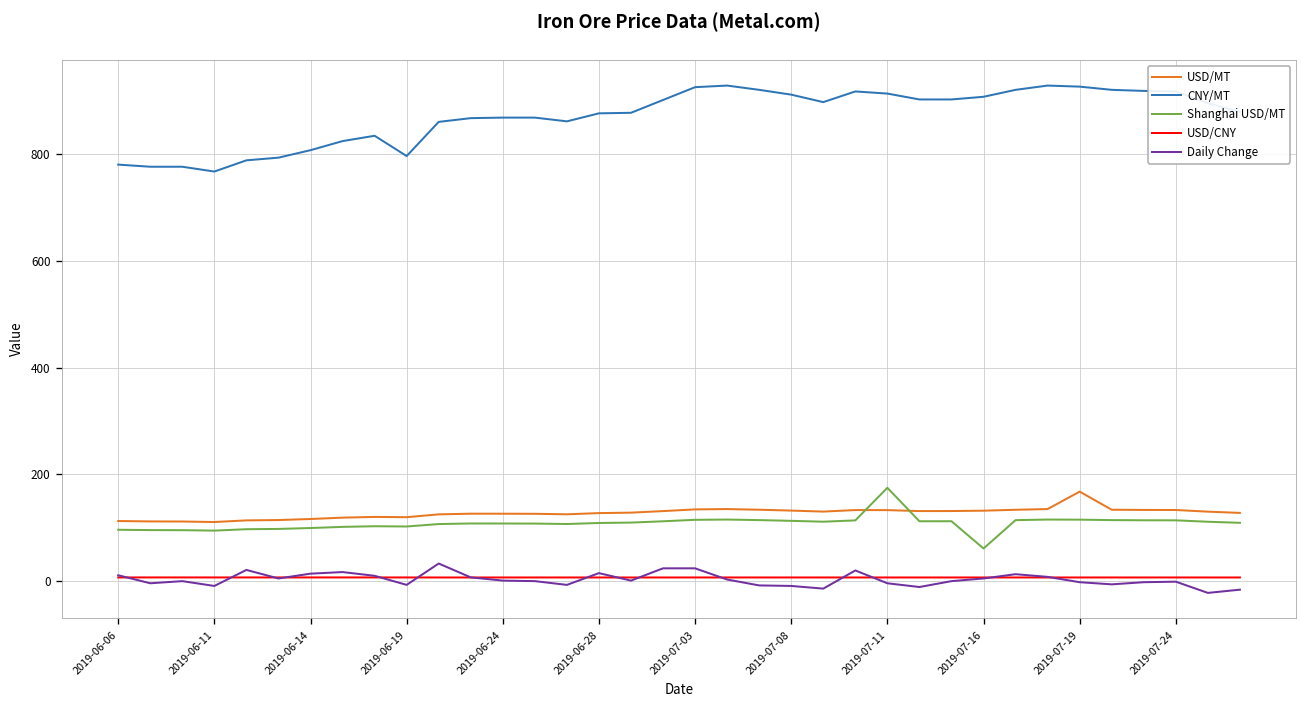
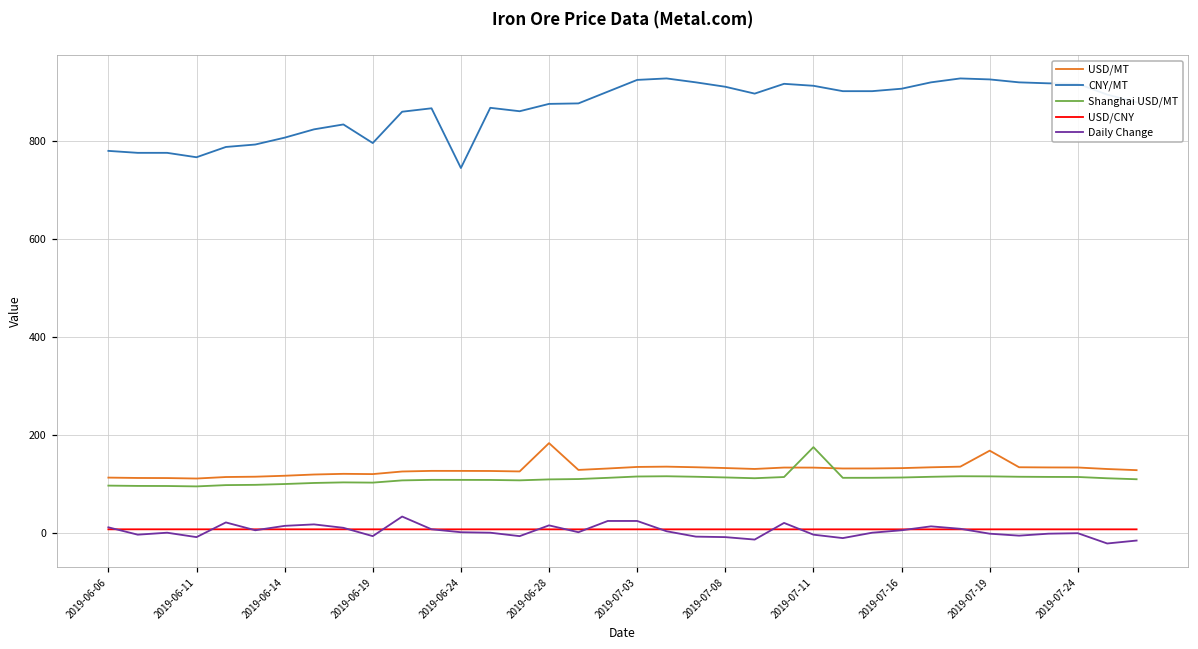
  {
    "USD/MT": {
      "2019-06-06": 110,
      "2019-06-11": 110,
      "2019-06-14": 120,
      "2019-06-19": 120,
      "2019-06-24": 130,
-     "2019-06-28": 130,
+     "2019-06-28": 180,
      "2019-07-03": 130,
      "2019-07-08": 130,
      "2019-07-11": 130,
      "2019-07-16": 130,
      "2019-07-19": 170,
      "2019-07-24": 130
    },
    "CNY/MT": {
      "2019-06-06": 780,
      "2019-06-11": 770,
      "2019-06-14": 810,
      "2019-06-19": 800,
-     "2019-06-24": 870,
+     "2019-06-24": 750,
      "2019-06-28": 880,
      "2019-07-03": 930,
      "2019-07-08": 910,
      "2019-07-11": 910,
      "2019-07-16": 910,
      "2019-07-19": 930
    },
    "Shanghai USD/MT": {
      "2019-06-06": 100,
      "2019-06-11": 90,
      "2019-06-14": 100,
      "2019-06-19": 100,
      "2019-06-24": 110,
      "2019-06-28": 110,
      "2019-07-03": 110,
      "2019-07-08": 110,
      "2019-07-11": 170,
-     "2019-07-16": 60,
+     "2019-07-16": 110,
      "2019-07-19": 120,
      "2019-07-24": 110
    },
    "USD/CNY": {
      "2019-06-11": 10,
      "2019-06-14": 10,
      "2019-06-19": 10,
      "2019-06-24": 10,
      "2019-06-28": 10,
      "2019-07-03": 10,
      "2019-07-08": 10,
      "2019-07-11": 10,
      "2019-07-19": 10,
      "2019-07-24": 10
    },
    "Daily Change": {
      "2019-06-11": -10,
      "2019-06-14": 10,
      "2019-06-19": -10,
      "2019-06-24": 0,
      "2019-06-28": 20,
      "2019-07-03": 20,
      "2019-07-08": -10,
      "2019-07-11": 0,
      "2019-07-19": 0,
      "2019-07-24": 0
    }
  }
